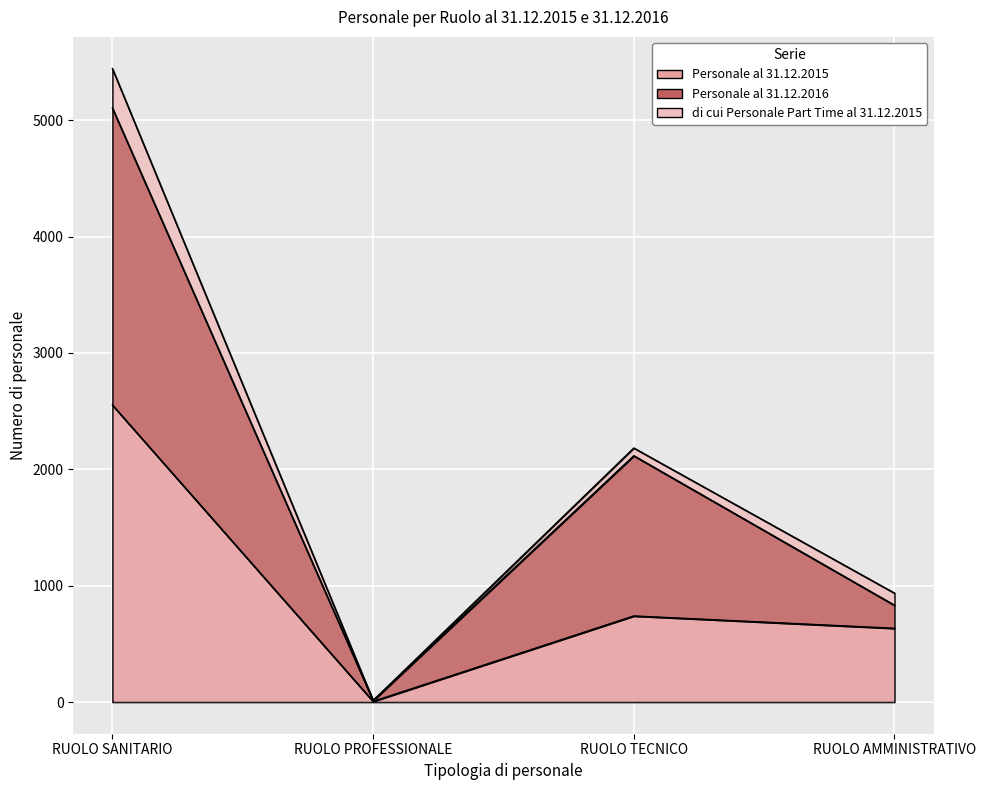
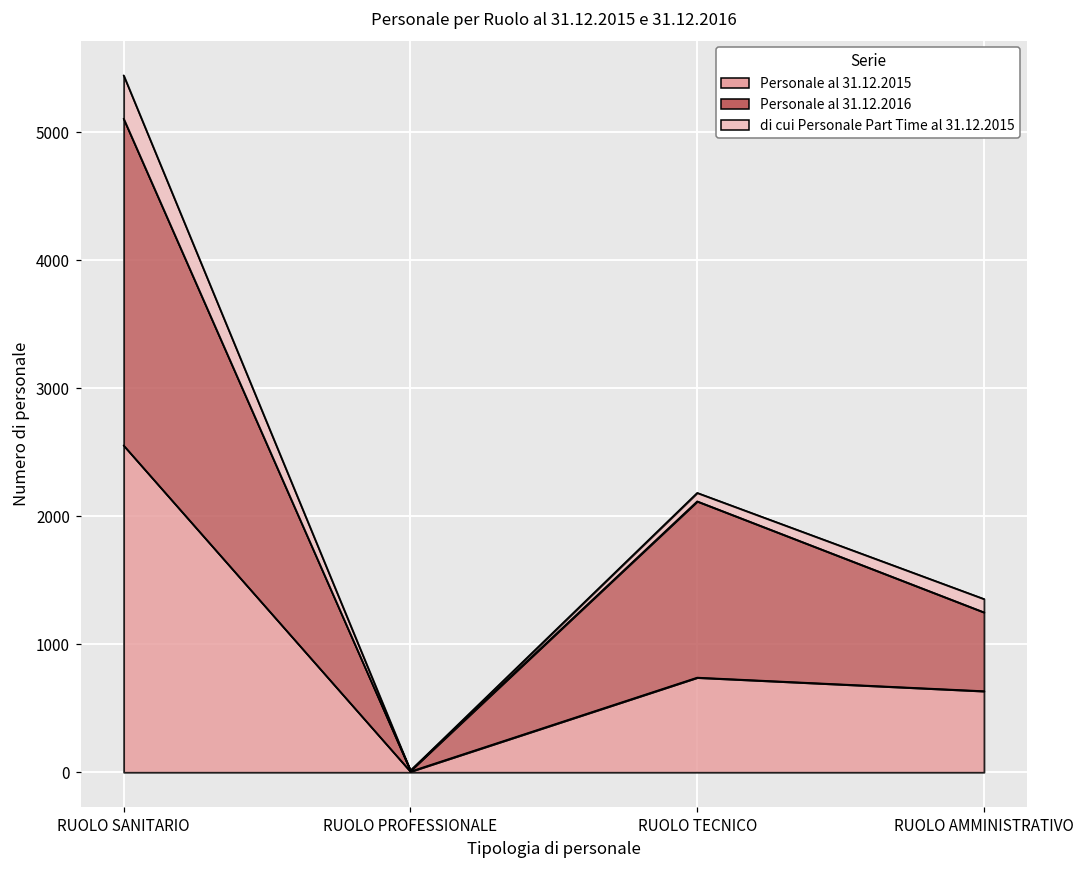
  {
    "Personale al 31.12.2016": {
      "RUOLO SANITARIO": 2550,
      "RUOLO TECNICO": 1380,
-     "RUOLO AMMINISTRATIVO": 200
+     "RUOLO AMMINISTRATIVO": 620
    }
  }
